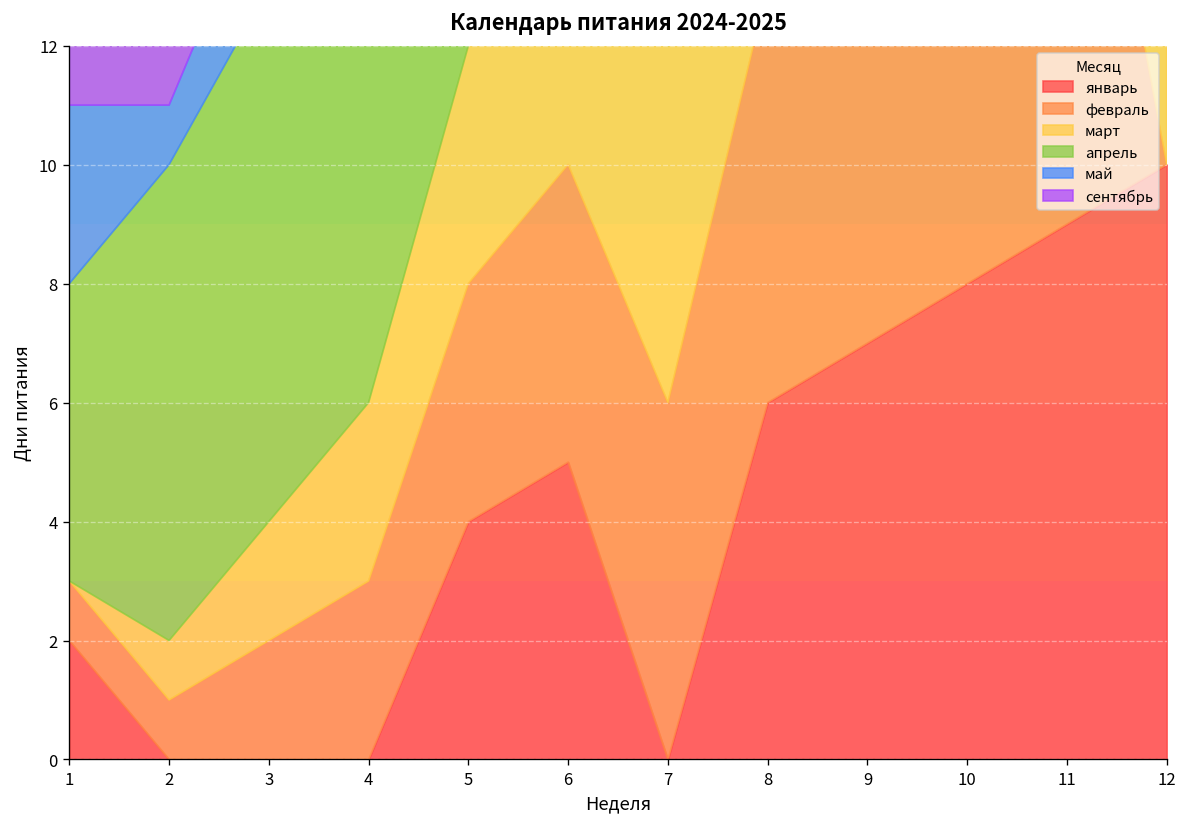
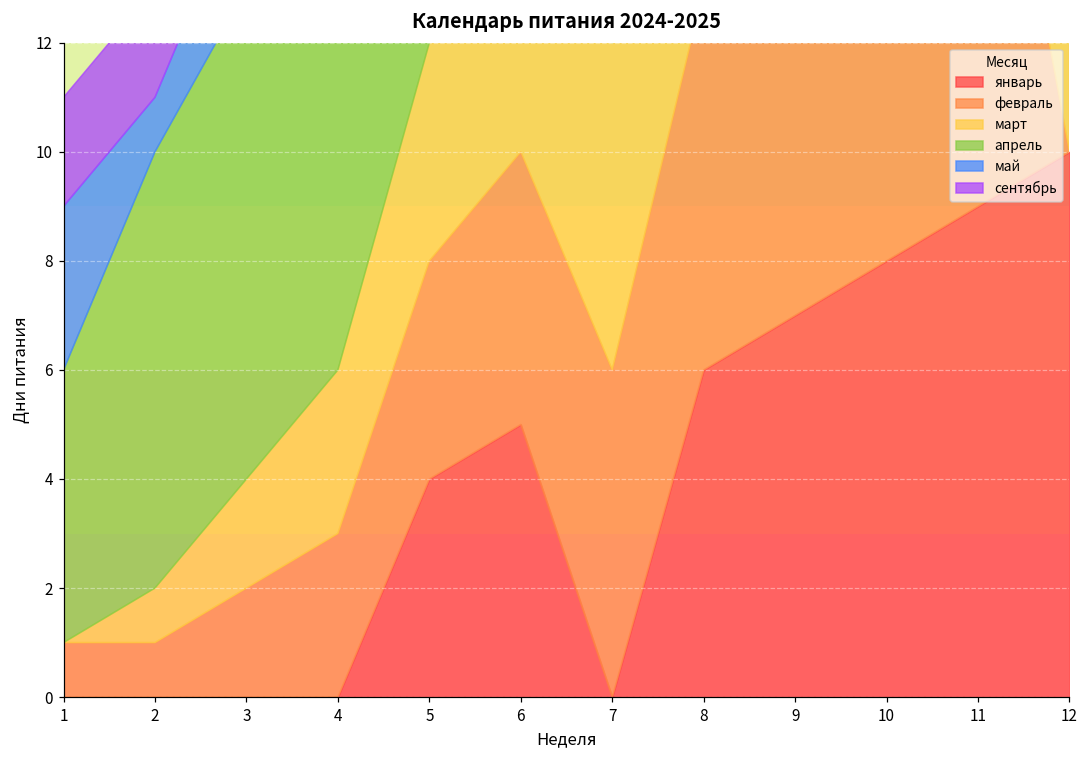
  {
    "январь": {
-     "1": 2,
+     "1": 0,
      "2": 0,
      "3": 0,
      "4": 0,
      "5": 4,
      "6": 5,
      "7": 0,
      "8": 6,
      "9": 7,
      "10": 8,
      "11": 9
    },
    "февраль": {
      "2": 1,
      "3": 2,
      "4": 3,
      "5": 4,
      "6": 5,
      "7": 6
    },
    "март": {
      "2": 1,
      "3": 2,
      "4": 3,
      "5": 4,
      "7": 6
    },
    "апрель": {
      "1": 5,
      "2": 8
    },
    "май": {
      "1": 3,
      "2": 1
    }
  }
